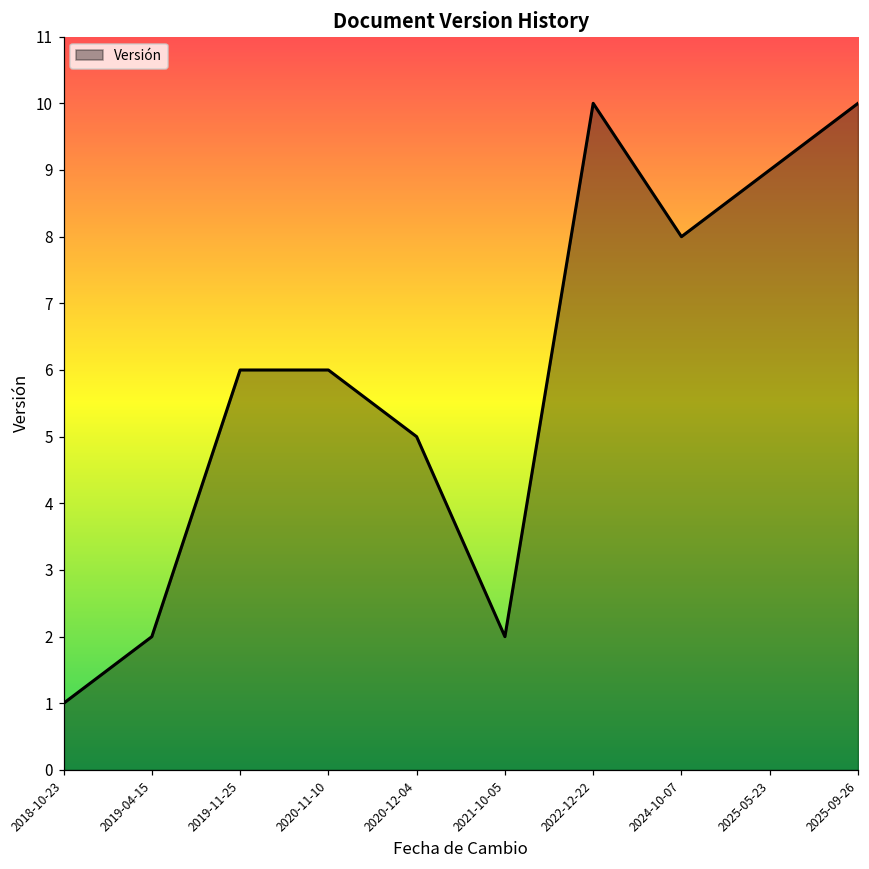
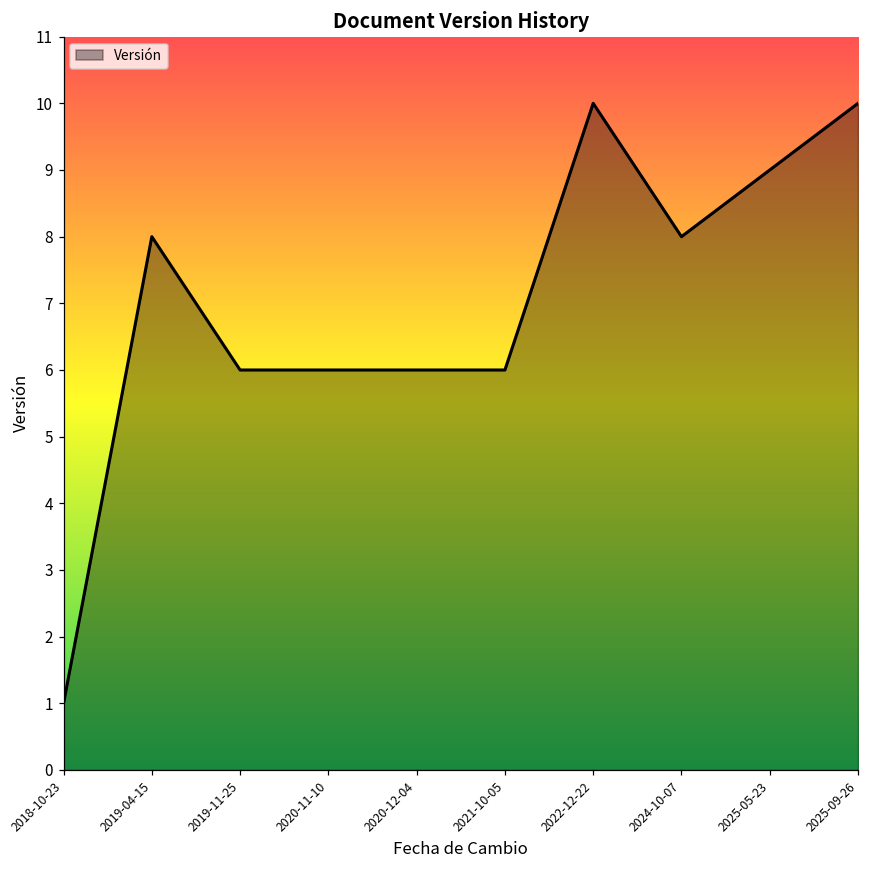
  {
    "2018-10-23": 1,
-   "2019-04-15": 2,
+   "2019-04-15": 8,
    "2019-11-25": 6,
    "2020-11-10": 6,
-   "2020-12-04": 5,
-   "2021-10-05": 2,
+   "2020-12-04": 6,
+   "2021-10-05": 6,
    "2022-12-22": 10,
    "2024-10-07": 8,
    "2025-05-23": 9,
    "2025-09-26": 10
  }
